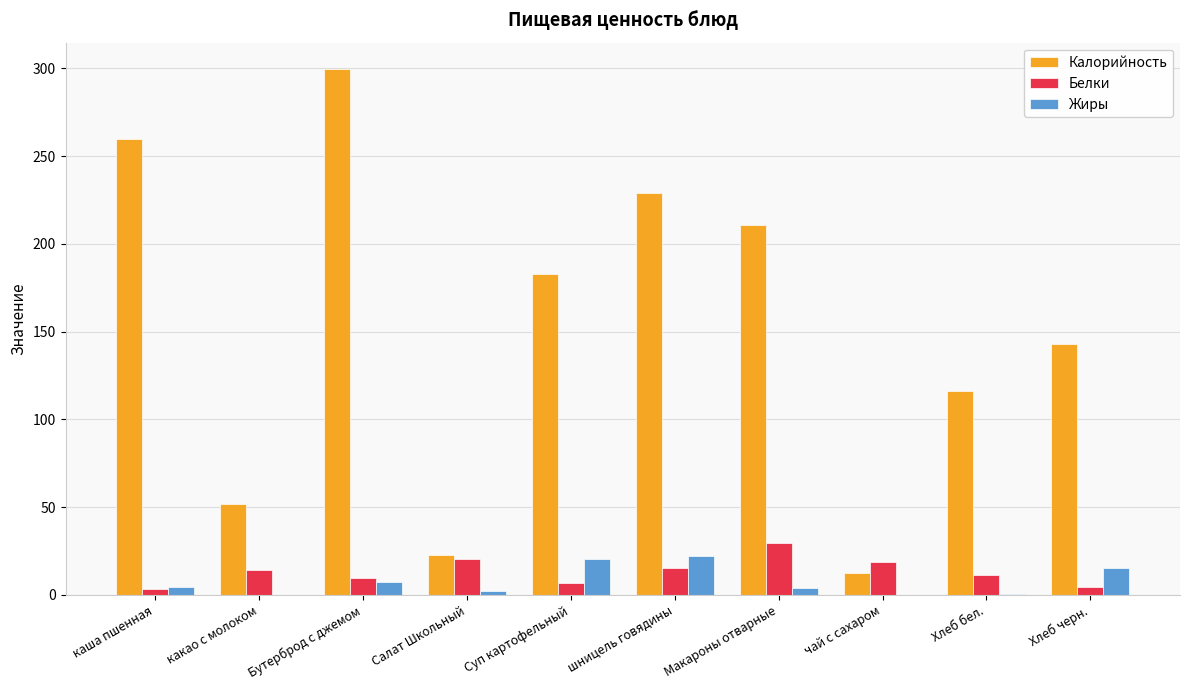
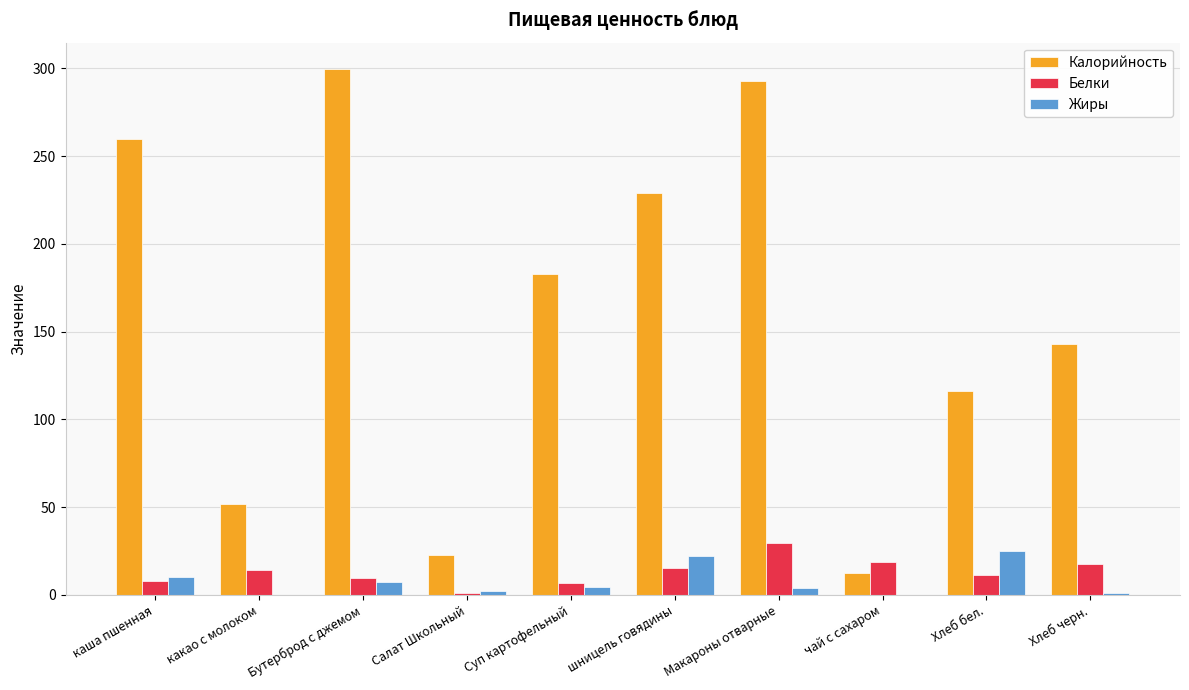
  {
    "Калорийность": {
      "каша пшенная": 260,
      "какао с молоком": 52,
      "Бутерброд с джемом": 300,
      "Салат Школьный": 23,
      "Суп картофельный": 183,
      "шницель говядины": 229,
-     "Макароны отварные": 211,
+     "Макароны отварные": 293,
      "чай с сахаром": 13,
      "Хлеб бел.": 116,
      "Хлеб черн.": 143
    },
    "Белки": {
-     "каша пшенная": 3,
+     "каша пшенная": 8,
      "какао с молоком": 14,
      "Бутерброд с джемом": 10,
-     "Салат Школьный": 21,
+     "Салат Школьный": 1,
      "Суп картофельный": 7,
      "шницель говядины": 16,
      "Макароны отварные": 30,
      "чай с сахаром": 19,
      "Хлеб бел.": 11,
-     "Хлеб черн.": 4
+     "Хлеб черн.": 18
    },
    "Жиры": {
-     "каша пшенная": 4,
+     "каша пшенная": 10,
      "какао с молоком": 0,
      "Бутерброд с джемом": 7,
      "Салат Школьный": 2,
-     "Суп картофельный": 20,
+     "Суп картофельный": 5,
      "шницель говядины": 22,
      "Макароны отварные": 4,
      "чай с сахаром": 0,
-     "Хлеб бел.": 1,
-     "Хлеб черн.": 15
+     "Хлеб бел.": 25,
+     "Хлеб черн.": 1
    }
  }
